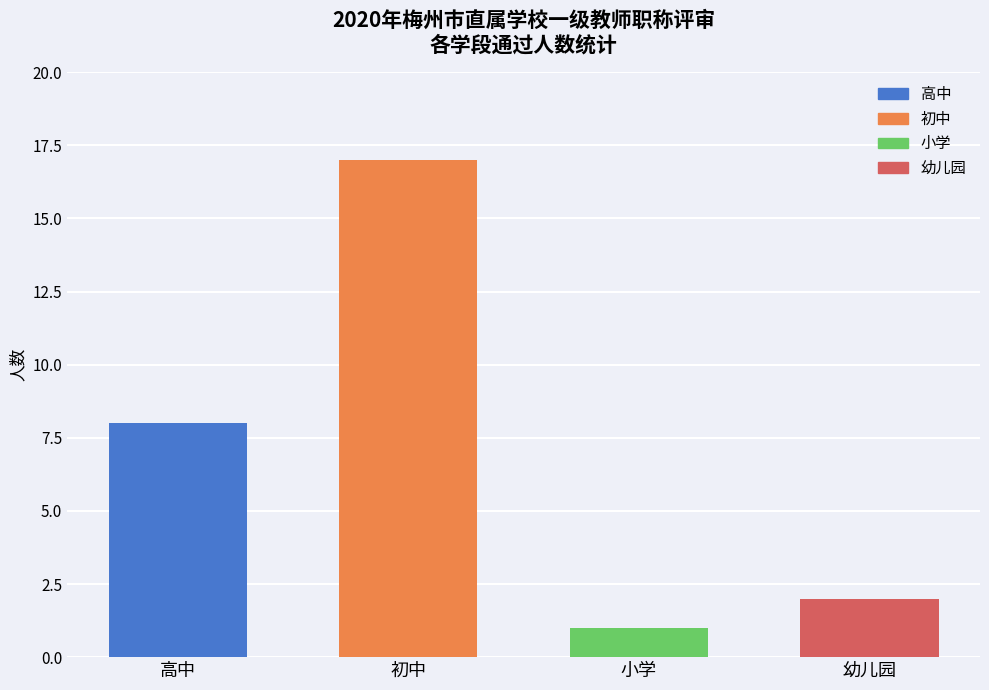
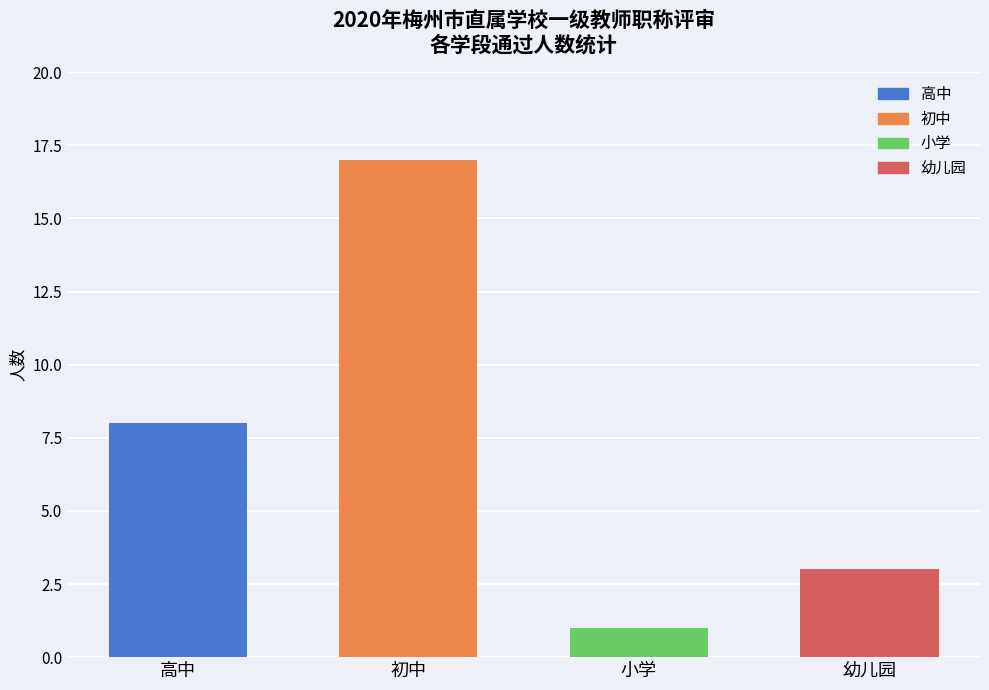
  {
    "高中": 8,
    "初中": 17,
    "小学": 1,
-   "幼儿园": 2
+   "幼儿园": 3
  }
